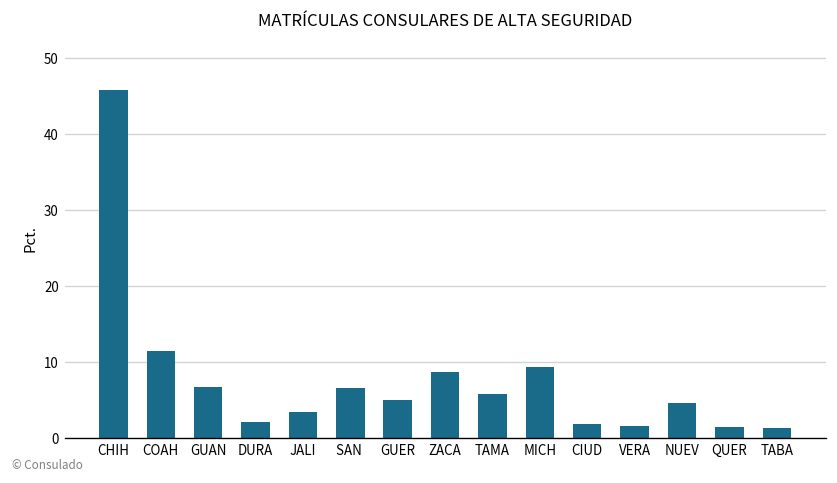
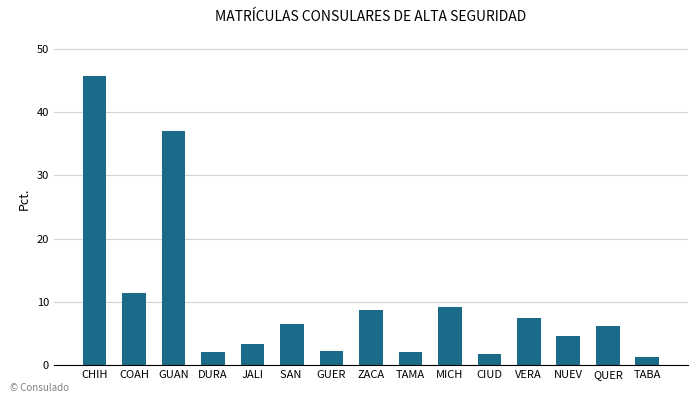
  {
    "CHIH": 46,
    "COAH": 11,
-   "GUAN": 7,
+   "GUAN": 37,
    "DURA": 2,
    "JALI": 3,
    "SAN": 7,
-   "GUER": 5,
+   "GUER": 2,
    "ZACA": 9,
-   "TAMA": 6,
+   "TAMA": 2,
    "MICH": 9,
    "CIUD": 2,
-   "VERA": 2,
+   "VERA": 7,
    "NUEV": 5,
-   "QUER": 1,
+   "QUER": 6,
    "TABA": 1
  }
